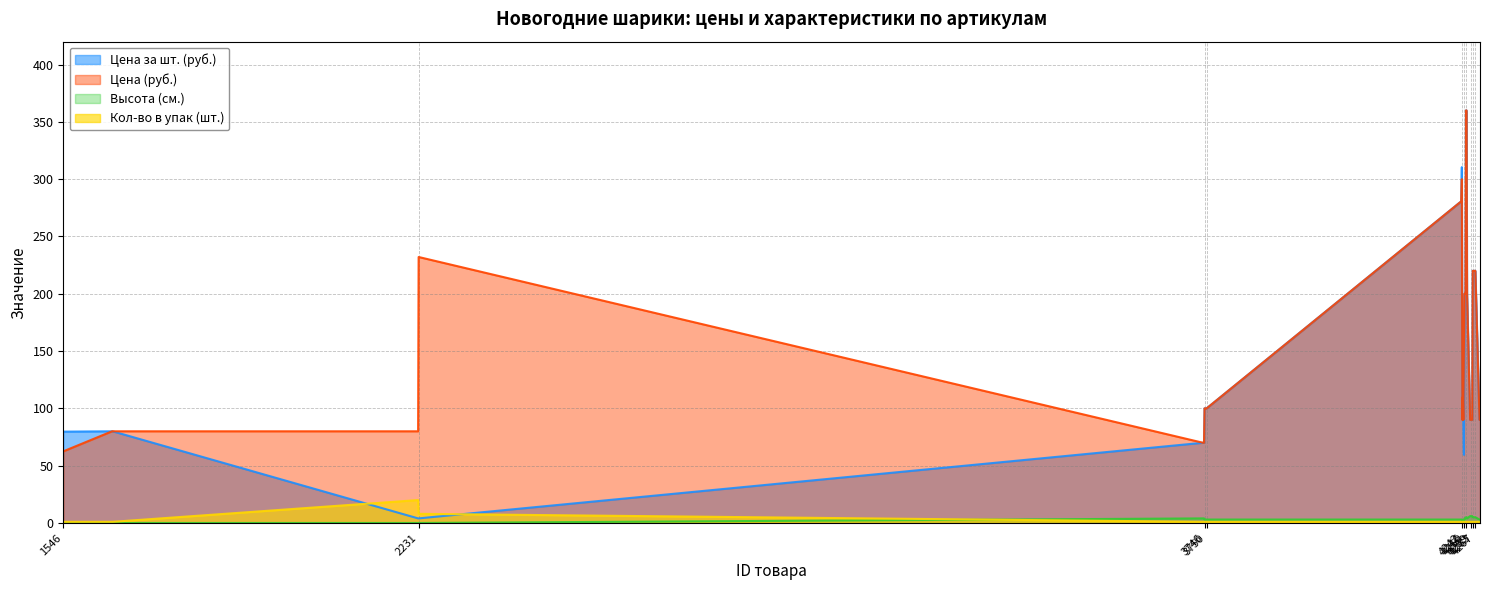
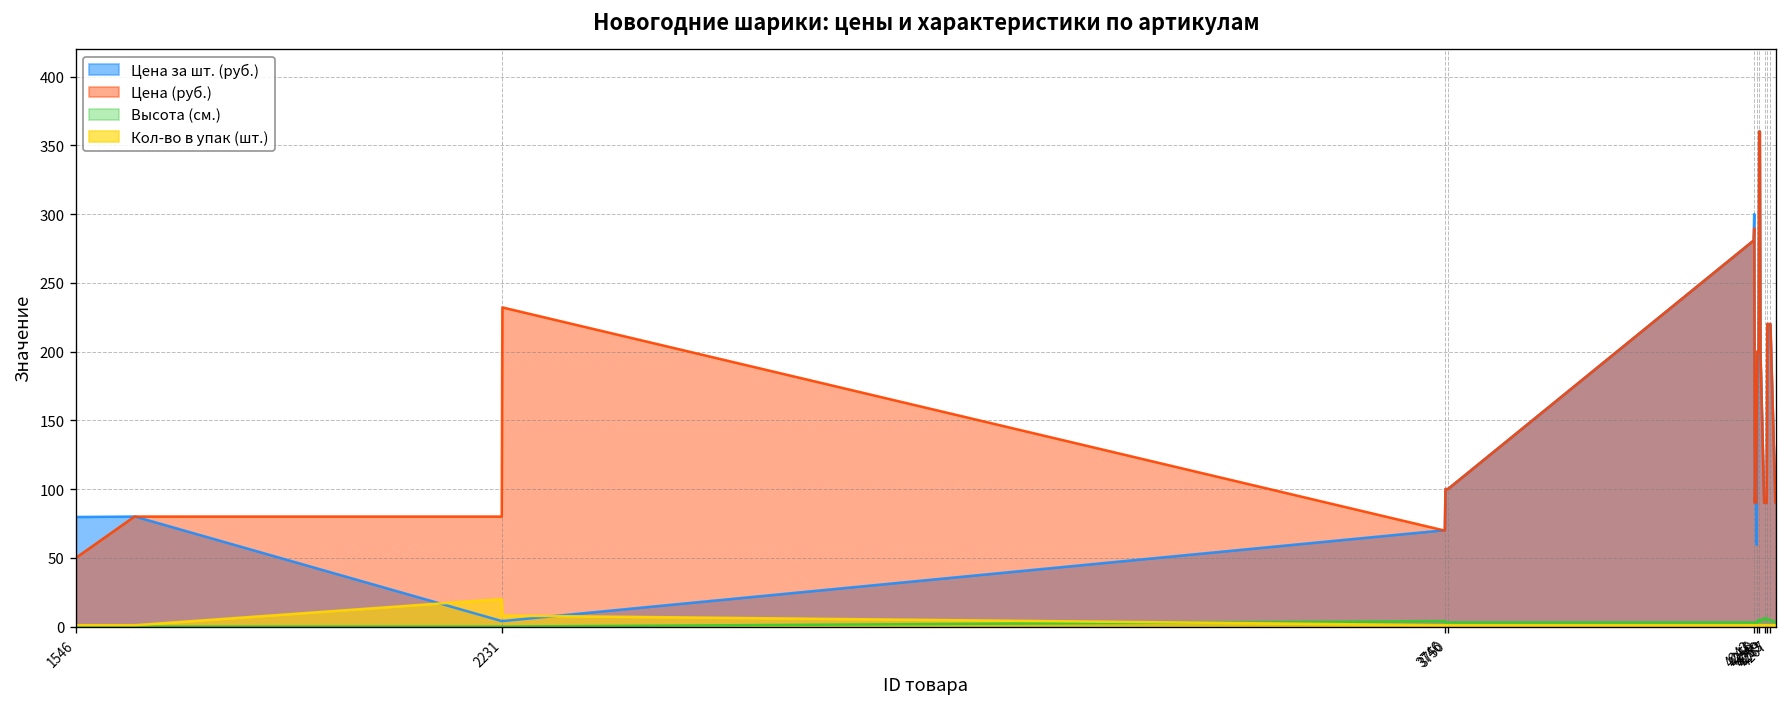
  {
    "Цена за шт. (руб.)": {
      "1546": 80,
      "2231": 4,
-     "4242": 311,
+     "4242": 300,
      "4246": 60
    },
    "Цена (руб.)": {
-     "1546": 63,
+     "1546": 50,
      "2231": 232,
-     "4242": 300,
+     "4242": 290,
      "4246": 155
    },
    "Высота (см.)": {
      "2231": 0,
      "4250": 5,
      "4259": 6,
      "4263": 5,
      "4267": 5
    },
    "Кол-во в упак (шт.)": {
      "2231": 8,
      "4259": 1,
      "4263": 1,
      "4267": 1
    }
  }
